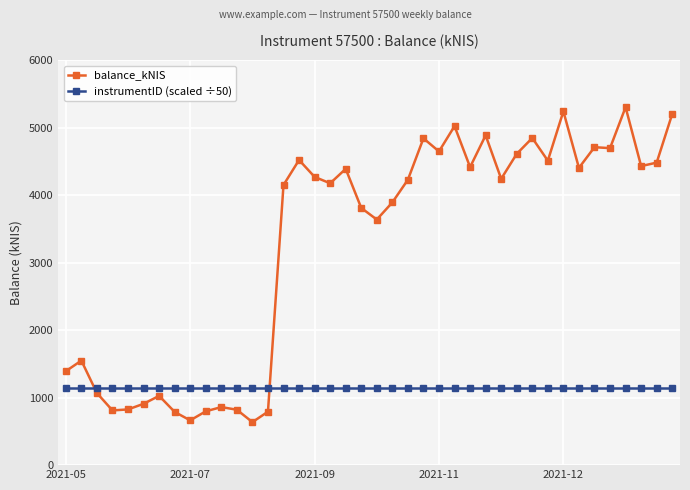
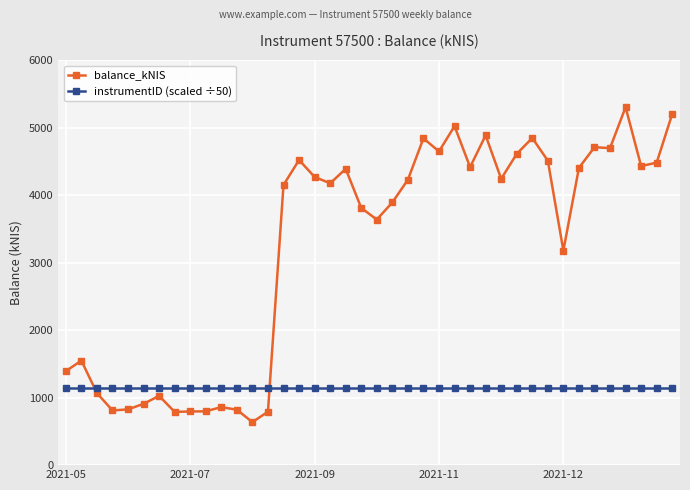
  {
    "balance_kNIS": {
      "2021-05": 1400,
-     "2021-07": 700,
+     "2021-07": 800,
      "2021-09": 4300,
      "2021-11": 4700,
-     "2021-12": 5200
+     "2021-12": 3200
    },
    "instrumentID (scaled ÷50)": {
      "2021-05": 1200,
      "2021-07": 1200,
      "2021-09": 1200,
      "2021-11": 1200,
      "2021-12": 1200
    }
  }
